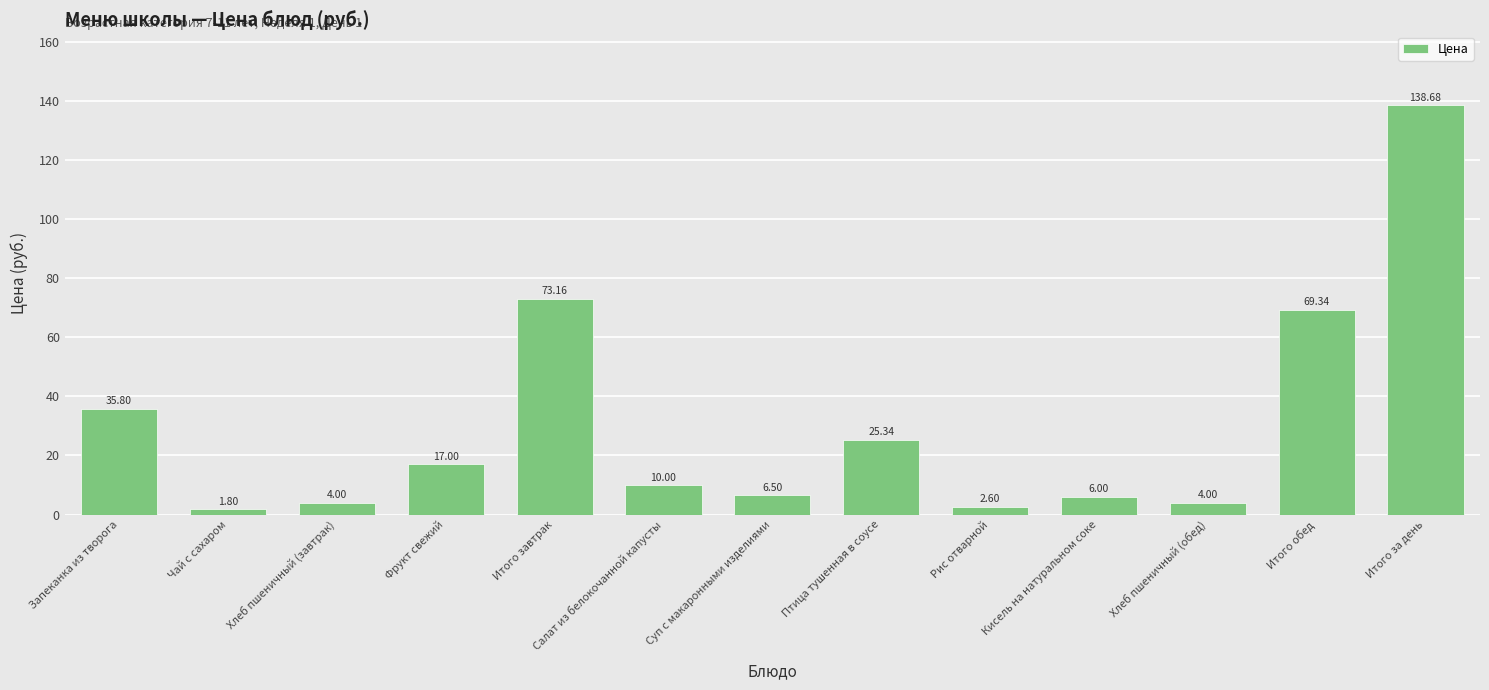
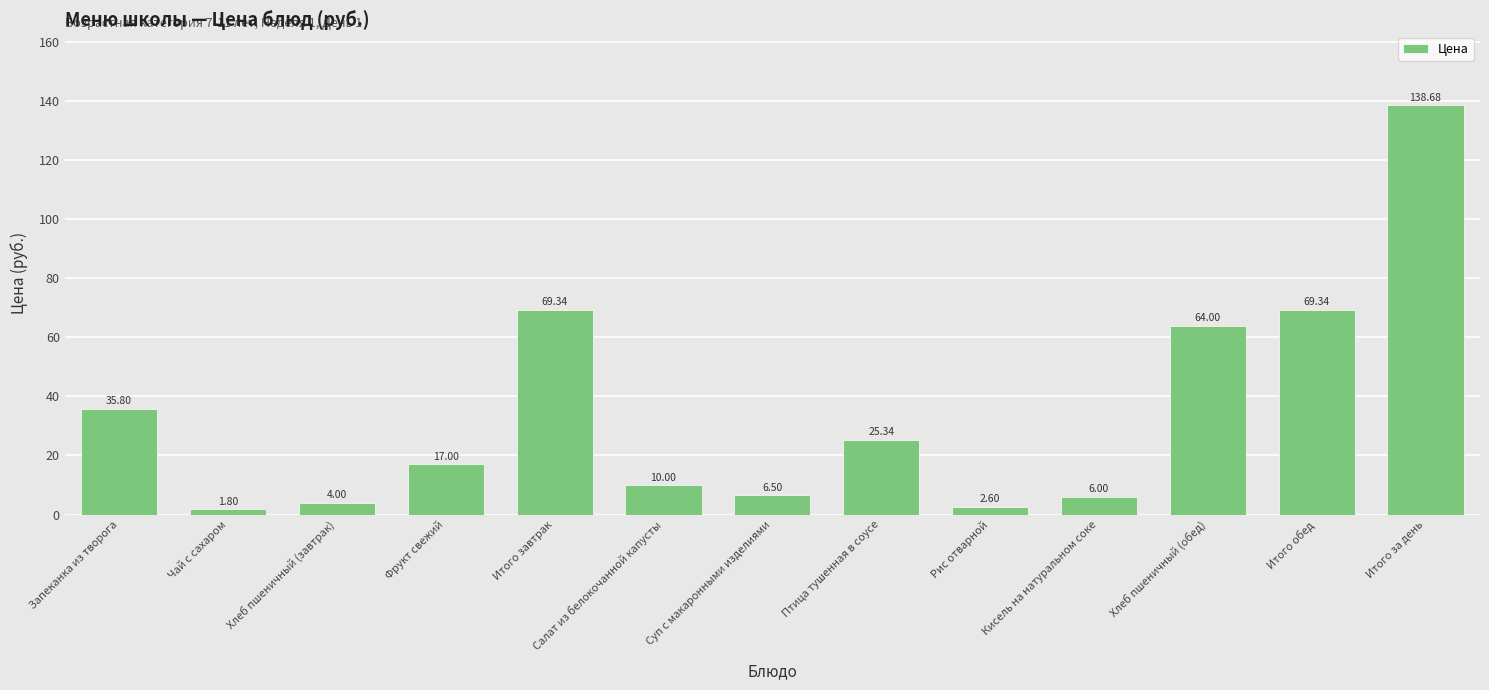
  {
    "Запеканка из творога": 35.80,
    "Чай с сахаром": 1.80,
    "Хлеб пшеничный (завтрак)": 4.00,
    "Фрукт свежий": 17.00,
-   "Итого завтрак": 73.16,
+   "Итого завтрак": 69.34,
    "Салат из белокочанной капусты": 10.00,
    "Суп с макаронными изделиями": 6.50,
    "Птица тушенная в соусе": 25.34,
    "Рис отварной": 2.60,
    "Кисель на натуральном соке": 6.00,
-   "Хлеб пшеничный (обед)": 4.00,
+   "Хлеб пшеничный (обед)": 64.00,
    "Итого обед": 69.34,
    "Итого за день": 138.68
  }
